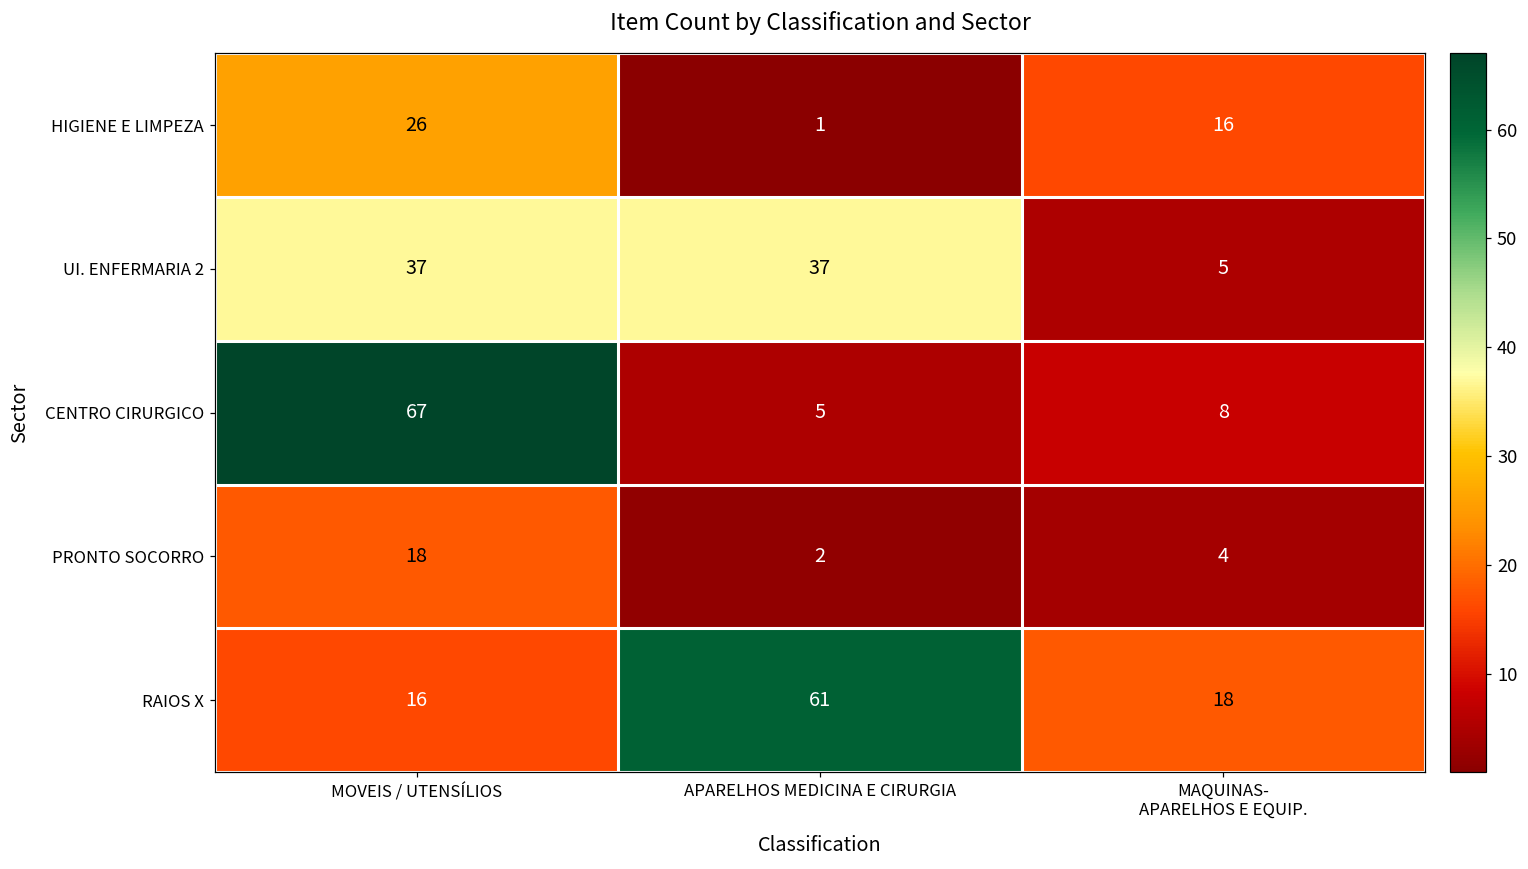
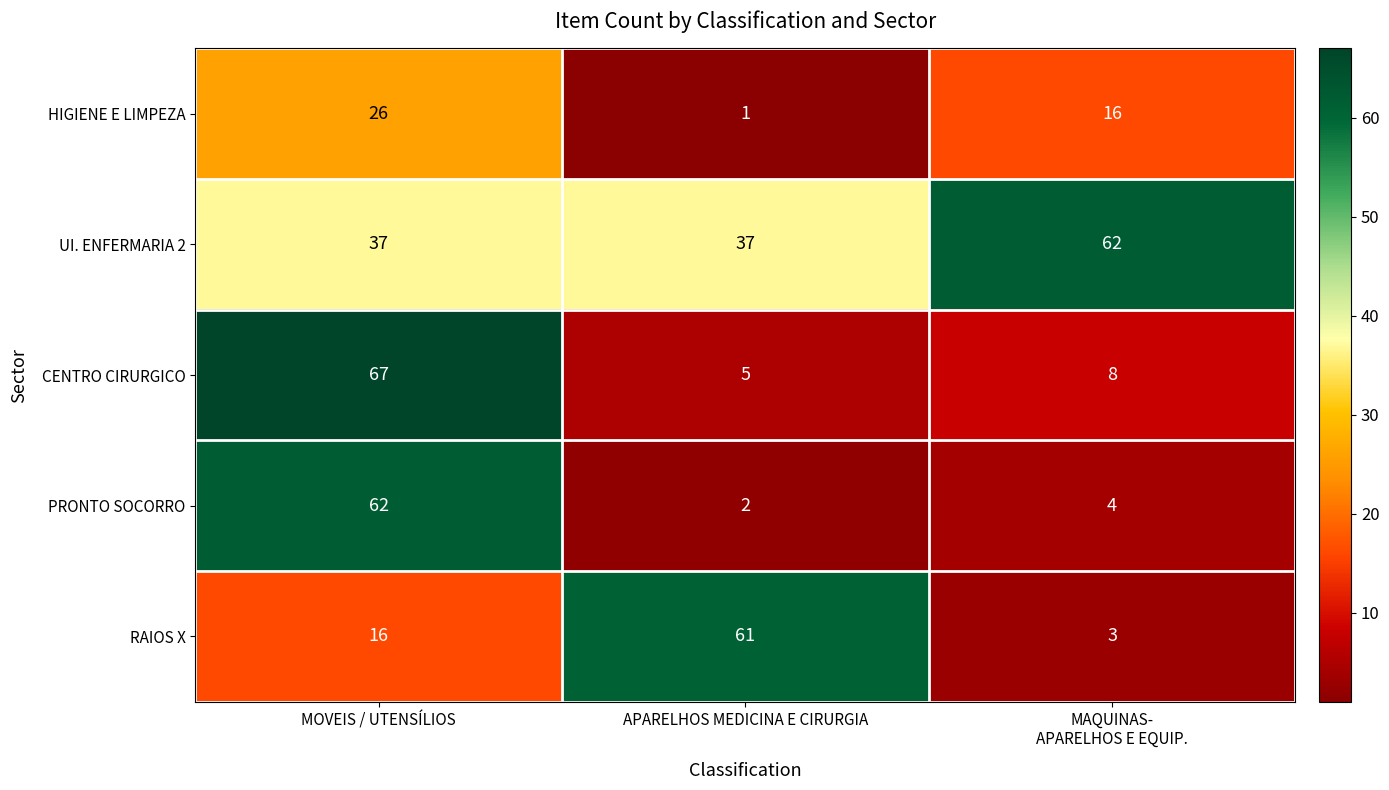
  {
    "HIGIENE E LIMPEZA": {
      "MOVEIS / UTENSÍLIOS": 26,
      "APARELHOS MEDICINA E CIRURGIA": 1,
      "MAQUINAS- APARELHOS E EQUIP.": 16
    },
    "UI. ENFERMARIA 2": {
      "MOVEIS / UTENSÍLIOS": 37,
      "APARELHOS MEDICINA E CIRURGIA": 37,
-     "MAQUINAS- APARELHOS E EQUIP.": 5
+     "MAQUINAS- APARELHOS E EQUIP.": 62
    },
    "CENTRO CIRURGICO": {
      "MOVEIS / UTENSÍLIOS": 67,
      "APARELHOS MEDICINA E CIRURGIA": 5,
      "MAQUINAS- APARELHOS E EQUIP.": 8
    },
    "PRONTO SOCORRO": {
-     "MOVEIS / UTENSÍLIOS": 18,
+     "MOVEIS / UTENSÍLIOS": 62,
      "APARELHOS MEDICINA E CIRURGIA": 2,
      "MAQUINAS- APARELHOS E EQUIP.": 4
    },
    "RAIOS X": {
      "MOVEIS / UTENSÍLIOS": 16,
      "APARELHOS MEDICINA E CIRURGIA": 61,
-     "MAQUINAS- APARELHOS E EQUIP.": 18
+     "MAQUINAS- APARELHOS E EQUIP.": 3
    }
  }
